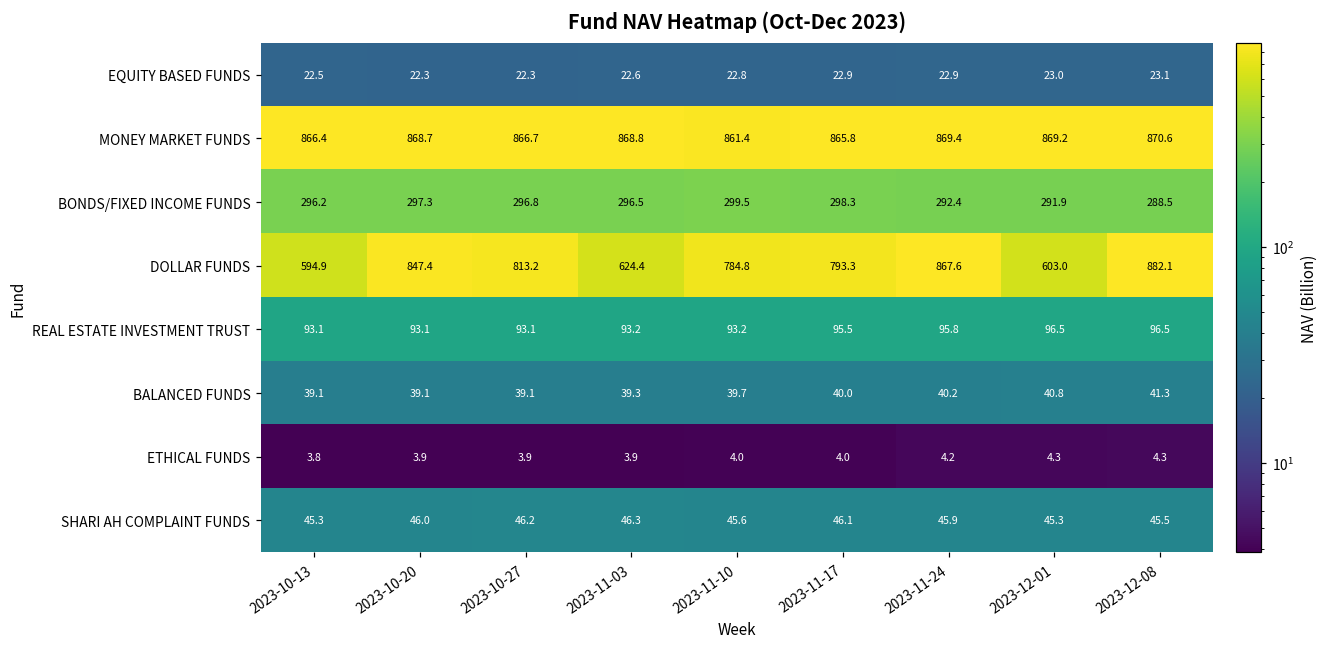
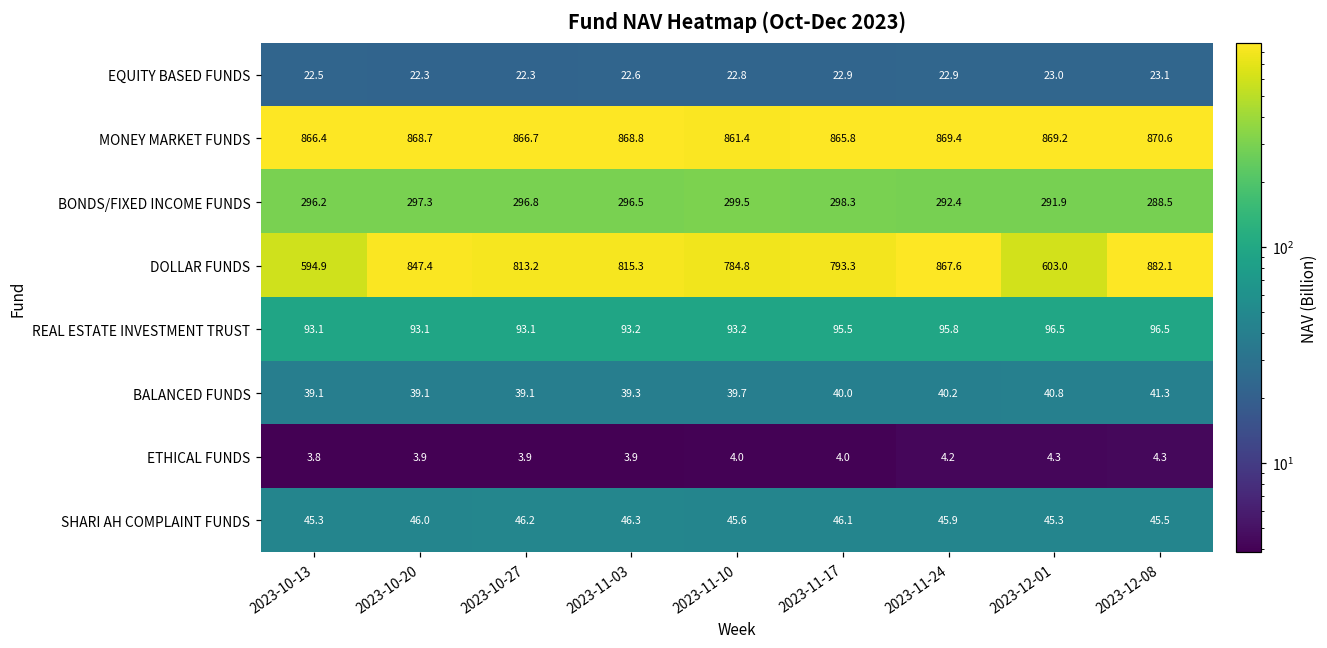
  {
    "EQUITY BASED FUNDS": {
      "2023-10-13": 22.5,
      "2023-10-20": 22.3,
      "2023-10-27": 22.3,
      "2023-11-03": 22.6,
      "2023-11-10": 22.8,
      "2023-11-17": 22.9,
      "2023-11-24": 22.9,
      "2023-12-01": 23.0,
      "2023-12-08": 23.1
    },
    "MONEY MARKET FUNDS": {
      "2023-10-13": 866.4,
      "2023-10-20": 868.7,
      "2023-10-27": 866.7,
      "2023-11-03": 868.8,
      "2023-11-10": 861.4,
      "2023-11-17": 865.8,
      "2023-11-24": 869.4,
      "2023-12-01": 869.2,
      "2023-12-08": 870.6
    },
    "BONDS/FIXED INCOME FUNDS": {
      "2023-10-13": 296.2,
      "2023-10-20": 297.3,
      "2023-10-27": 296.8,
      "2023-11-03": 296.5,
      "2023-11-10": 299.5,
      "2023-11-17": 298.3,
      "2023-11-24": 292.4,
      "2023-12-01": 291.9,
      "2023-12-08": 288.5
    },
    "DOLLAR FUNDS": {
      "2023-10-13": 594.9,
      "2023-10-20": 847.4,
      "2023-10-27": 813.2,
-     "2023-11-03": 624.4,
+     "2023-11-03": 815.3,
      "2023-11-10": 784.8,
      "2023-11-17": 793.3,
      "2023-11-24": 867.6,
      "2023-12-01": 603.0,
      "2023-12-08": 882.1
    },
    "REAL ESTATE INVESTMENT TRUST": {
      "2023-10-13": 93.1,
      "2023-10-20": 93.1,
      "2023-10-27": 93.1,
      "2023-11-03": 93.2,
      "2023-11-10": 93.2,
      "2023-11-17": 95.5,
      "2023-11-24": 95.8,
      "2023-12-01": 96.5,
      "2023-12-08": 96.5
    },
    "BALANCED FUNDS": {
      "2023-10-13": 39.1,
      "2023-10-20": 39.1,
      "2023-10-27": 39.1,
      "2023-11-03": 39.3,
      "2023-11-10": 39.7,
      "2023-11-17": 40.0,
      "2023-11-24": 40.2,
      "2023-12-01": 40.8,
      "2023-12-08": 41.3
    },
    "ETHICAL FUNDS": {
      "2023-10-13": 3.8,
      "2023-10-20": 3.9,
      "2023-10-27": 3.9,
      "2023-11-03": 3.9,
      "2023-11-10": 4.0,
      "2023-11-17": 4.0,
      "2023-11-24": 4.2,
      "2023-12-01": 4.3,
      "2023-12-08": 4.3
    },
    "SHARI AH COMPLAINT FUNDS": {
      "2023-10-13": 45.3,
      "2023-10-20": 46.0,
      "2023-10-27": 46.2,
      "2023-11-03": 46.3,
      "2023-11-10": 45.6,
      "2023-11-17": 46.1,
      "2023-11-24": 45.9,
      "2023-12-01": 45.3,
      "2023-12-08": 45.5
    }
  }
